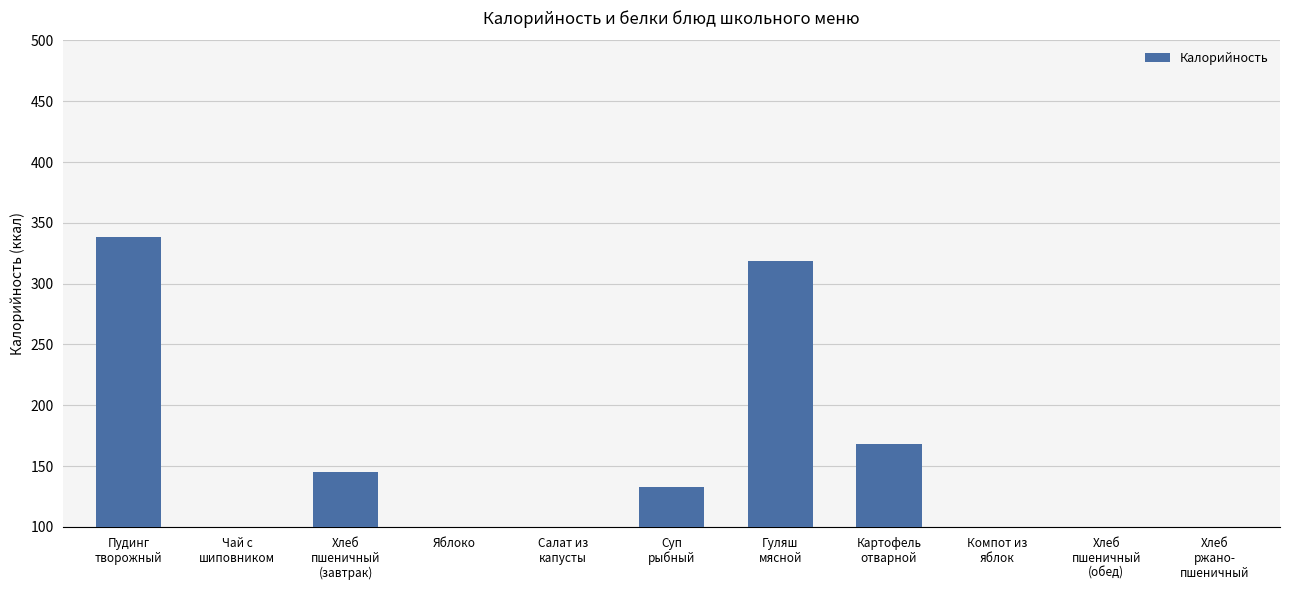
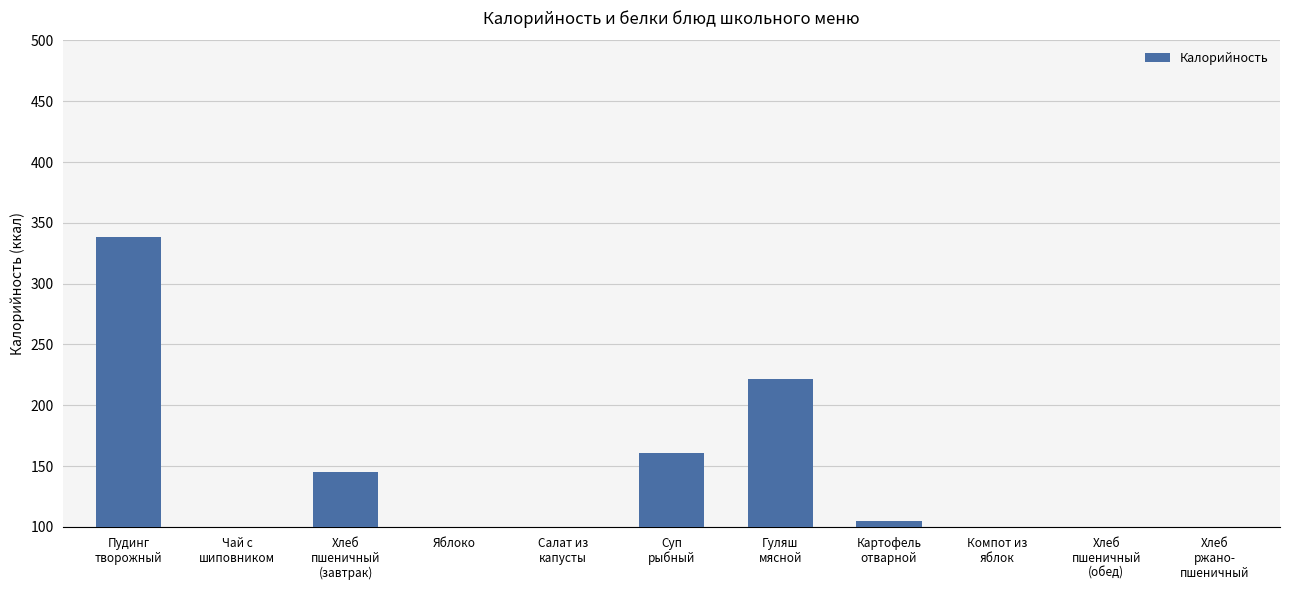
  {
    "Пудинг творожный": 338,
    "Хлеб пшеничный (завтрак)": 145,
-   "Суп рыбный": 133,
-   "Гуляш мясной": 319,
-   "Картофель отварной": 168
+   "Суп рыбный": 161,
+   "Гуляш мясной": 222,
+   "Картофель отварной": 105
  }
